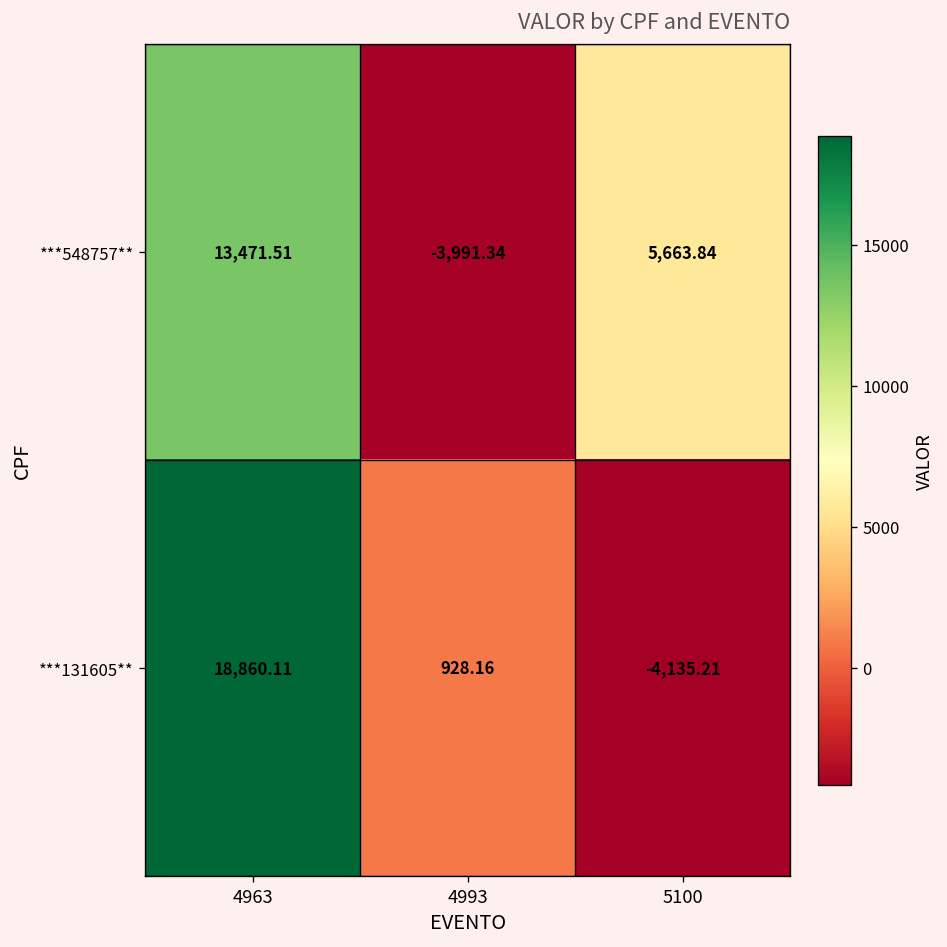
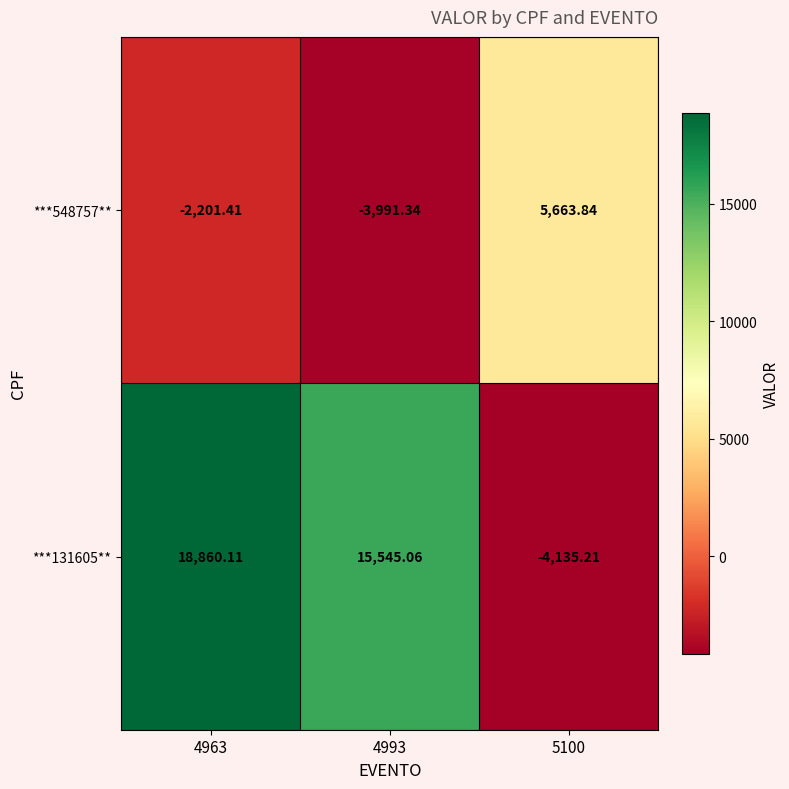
  {
    "***548757**": {
-     "4963": "13,471.51",
+     "4963": "-2,201.41",
      "4993": "-3,991.34",
      "5100": "5,663.84"
    },
    "***131605**": {
      "4963": "18,860.11",
-     "4993": "928.16",
+     "4993": "15,545.06",
      "5100": "-4,135.21"
    }
  }
